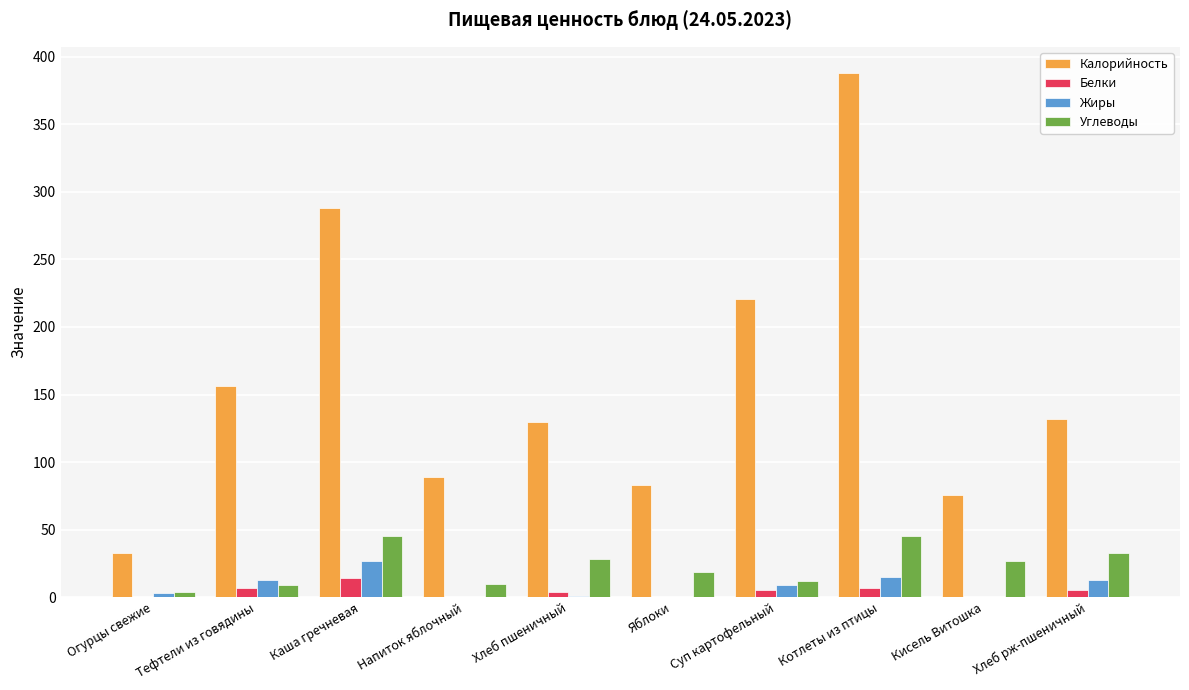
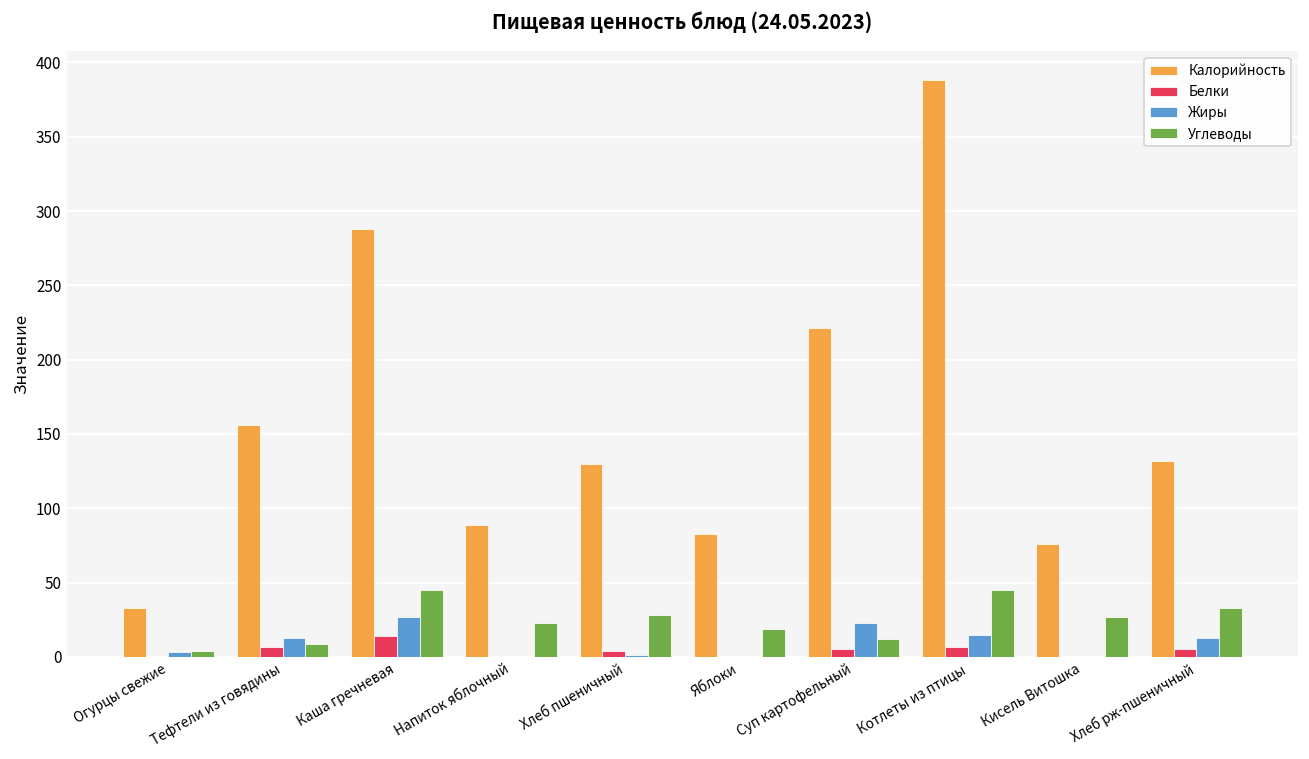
  {
    "Калорийность": {
      "Огурцы свежие": 33,
      "Тефтели из говядины": 156,
      "Каша гречневая": 288,
      "Напиток яблочный": 89,
      "Хлеб пшеничный": 130,
      "Яблоки": 83,
      "Суп картофельный": 221,
      "Котлеты из птицы": 388,
      "Кисель Витошка": 76,
      "Хлеб рж-пшеничный": 132
    },
    "Белки": {
      "Огурцы свежие": 0,
      "Тефтели из говядины": 7,
      "Каша гречневая": 14,
      "Напиток яблочный": 0,
      "Хлеб пшеничный": 4,
      "Яблоки": 0,
      "Суп картофельный": 5,
      "Котлеты из птицы": 7,
      "Кисель Витошка": 0,
      "Хлеб рж-пшеничный": 5
    },
    "Жиры": {
      "Огурцы свежие": 3,
      "Тефтели из говядины": 13,
      "Каша гречневая": 27,
      "Напиток яблочный": 0,
      "Яблоки": 0,
-     "Суп картофельный": 9,
+     "Суп картофельный": 23,
      "Котлеты из птицы": 15,
      "Кисель Витошка": 0,
      "Хлеб рж-пшеничный": 13
    },
    "Углеводы": {
      "Огурцы свежие": 4,
      "Тефтели из говядины": 9,
      "Каша гречневая": 45,
-     "Напиток яблочный": 10,
+     "Напиток яблочный": 23,
      "Хлеб пшеничный": 28,
      "Яблоки": 19,
      "Суп картофельный": 12,
      "Котлеты из птицы": 45,
      "Кисель Витошка": 27,
      "Хлеб рж-пшеничный": 33
    }
  }
